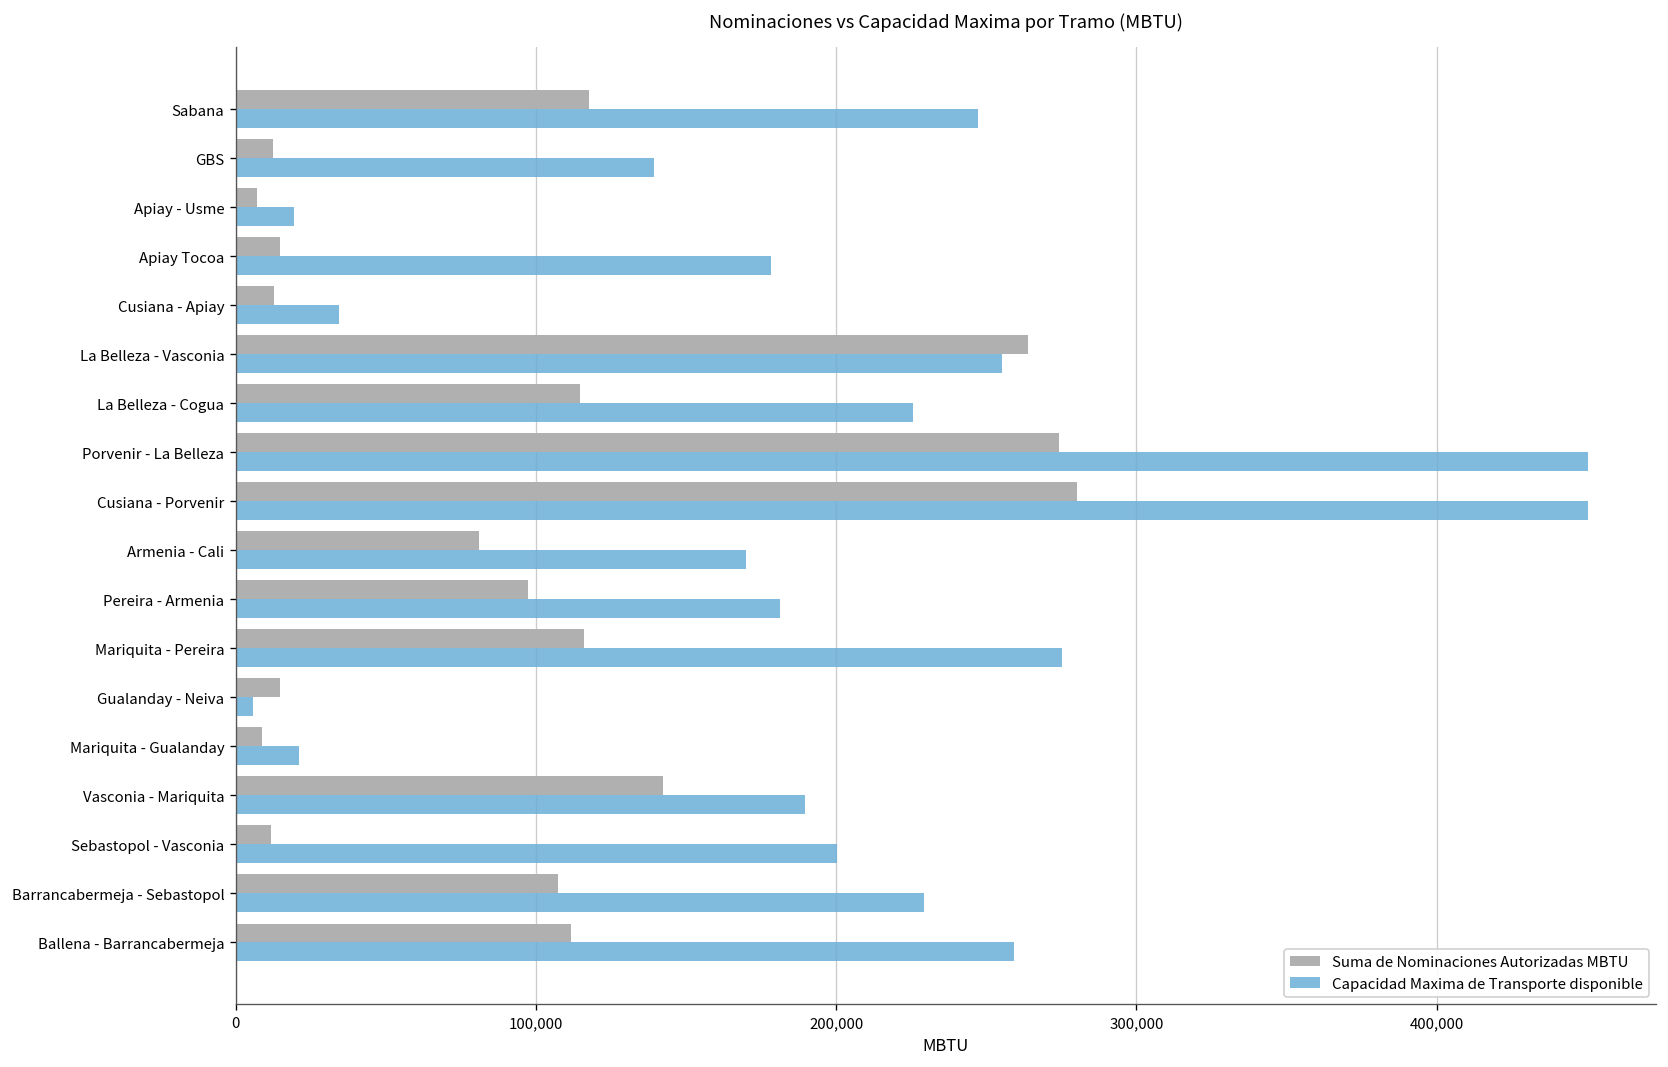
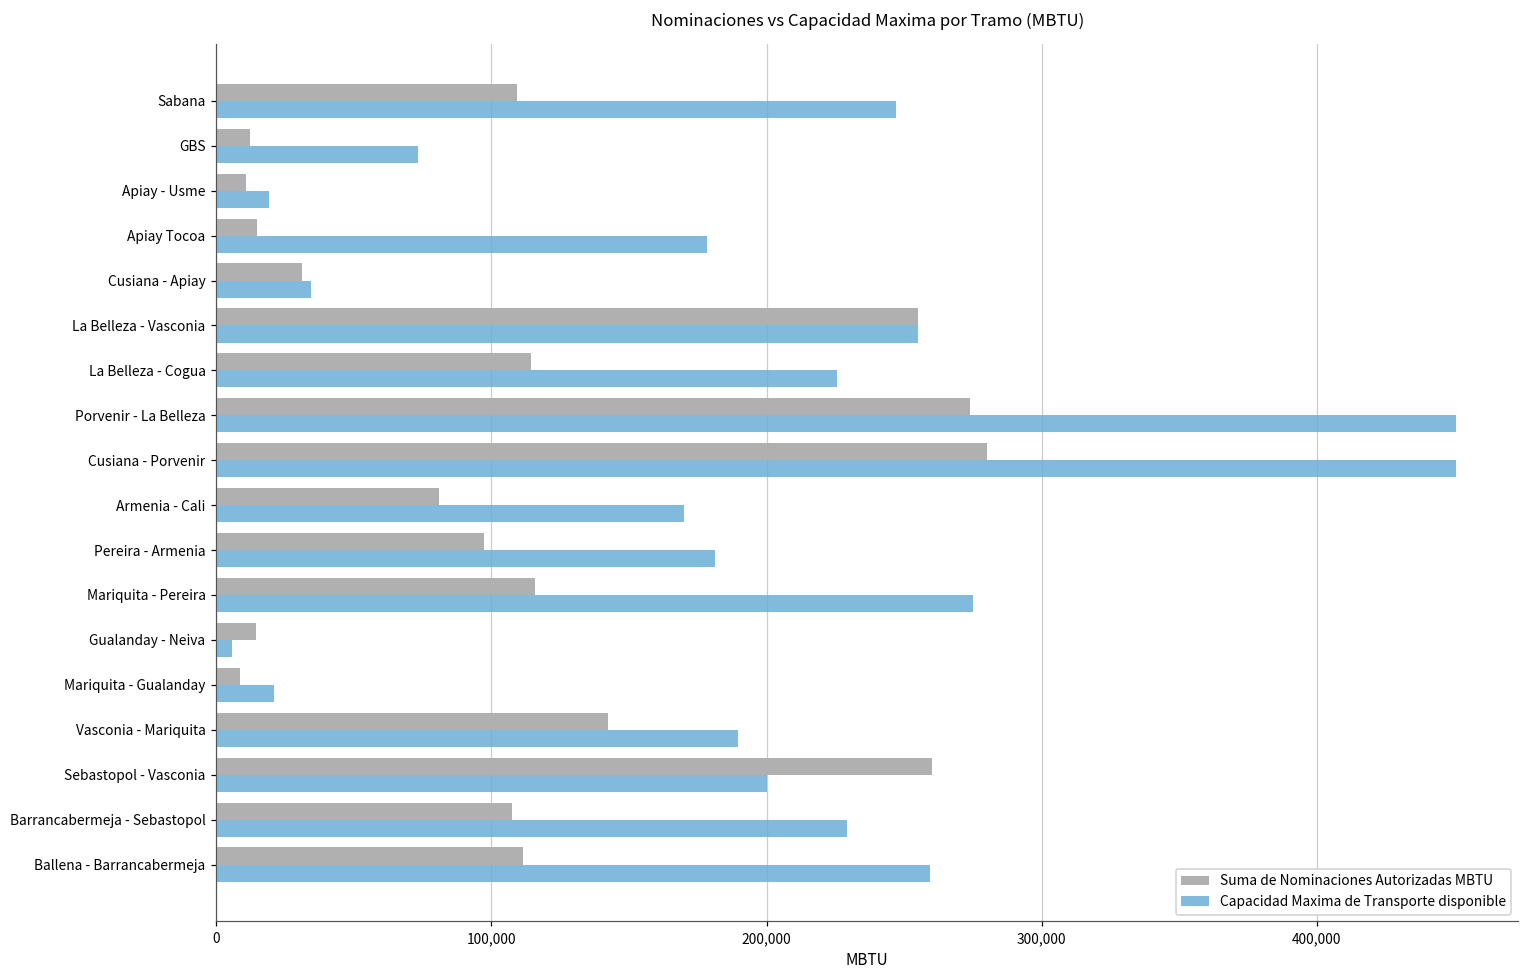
  {
    "Suma de Nominaciones Autorizadas MBTU": {
-     "Sabana": "118,000",
+     "Sabana": "109,000",
      "GBS": "12,000",
-     "Apiay - Usme": "7,000",
+     "Apiay - Usme": "11,000",
      "Apiay Tocoa": "15,000",
-     "Cusiana - Apiay": "13,000",
-     "La Belleza - Vasconia": "264,000",
+     "Cusiana - Apiay": "31,000",
+     "La Belleza - Vasconia": "255,000",
      "La Belleza - Cogua": "115,000",
      "Porvenir - La Belleza": "274,000",
      "Cusiana - Porvenir": "280,000",
      "Armenia - Cali": "81,000",
      "Pereira - Armenia": "97,000",
      "Mariquita - Pereira": "116,000",
      "Gualanday - Neiva": "15,000",
      "Mariquita - Gualanday": "9,000",
      "Vasconia - Mariquita": "142,000",
-     "Sebastopol - Vasconia": "12,000",
+     "Sebastopol - Vasconia": "260,000",
      "Barrancabermeja - Sebastopol": "107,000",
      "Ballena - Barrancabermeja": "112,000"
    },
    "Capacidad Maxima de Transporte disponible": {
      "Sabana": "247,000",
-     "GBS": "139,000",
+     "GBS": "73,000",
      "Apiay - Usme": "19,000",
      "Apiay Tocoa": "178,000",
      "Cusiana - Apiay": "34,000",
      "La Belleza - Vasconia": "255,000",
      "La Belleza - Cogua": "226,000",
      "Porvenir - La Belleza": "451,000",
      "Cusiana - Porvenir": "451,000",
      "Armenia - Cali": "170,000",
      "Pereira - Armenia": "181,000",
      "Mariquita - Pereira": "275,000",
      "Gualanday - Neiva": "6,000",
      "Mariquita - Gualanday": "21,000",
      "Vasconia - Mariquita": "190,000",
      "Sebastopol - Vasconia": "200,000",
      "Barrancabermeja - Sebastopol": "229,000",
      "Ballena - Barrancabermeja": "259,000"
    }
  }
